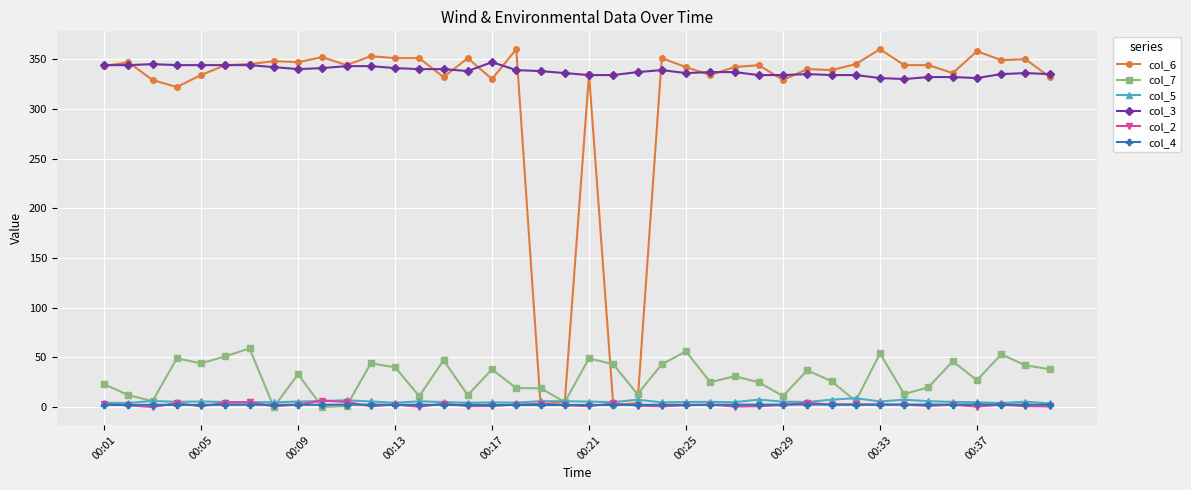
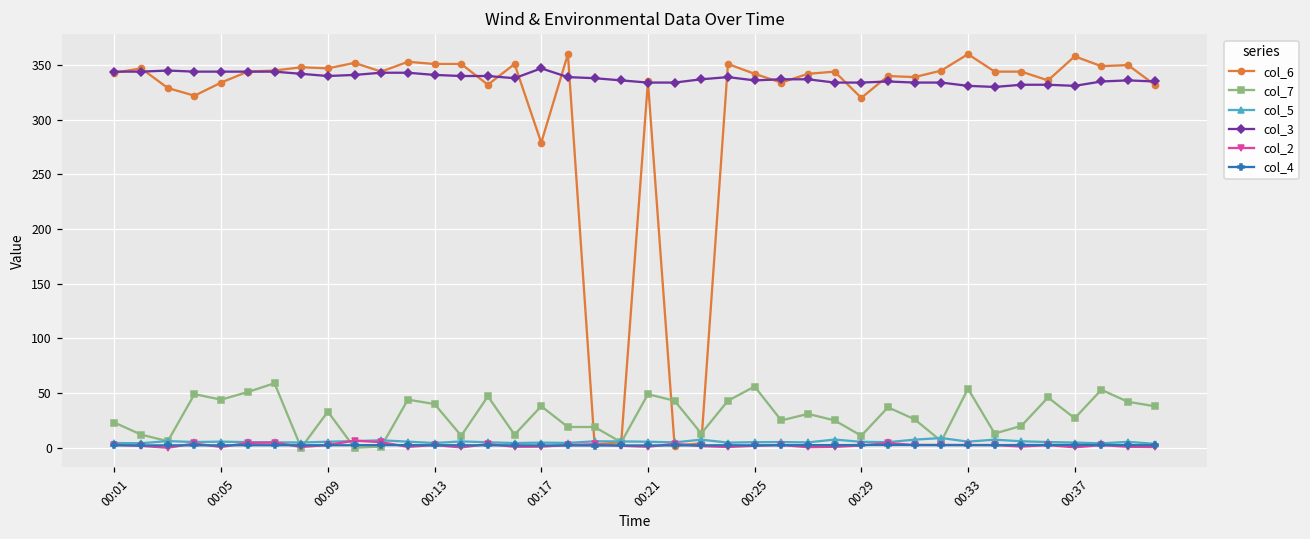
  {
    "col_6": {
      "00:05": 330,
      "00:09": 350,
      "00:13": 350,
-     "00:17": 330,
+     "00:17": 280,
      "00:25": 340,
-     "00:29": 330,
+     "00:29": 320,
      "00:33": 360,
      "00:37": 360
    },
    "col_7": {
      "00:01": 20,
      "00:05": 40,
      "00:09": 30,
      "00:13": 40,
      "00:17": 40,
      "00:21": 50,
      "00:25": 60,
      "00:29": 10,
      "00:33": 50,
      "00:37": 30
    },
    "col_5": {
      "00:05": 10,
      "00:09": 10,
      "00:17": 0,
      "00:21": 10,
      "00:25": 10,
      "00:29": 10,
      "00:33": 10
    },
    "col_3": {
      "00:05": 340,
      "00:09": 340,
      "00:13": 340,
      "00:17": 350,
      "00:25": 340,
      "00:29": 330,
      "00:33": 330,
      "00:37": 330
    }
  }
